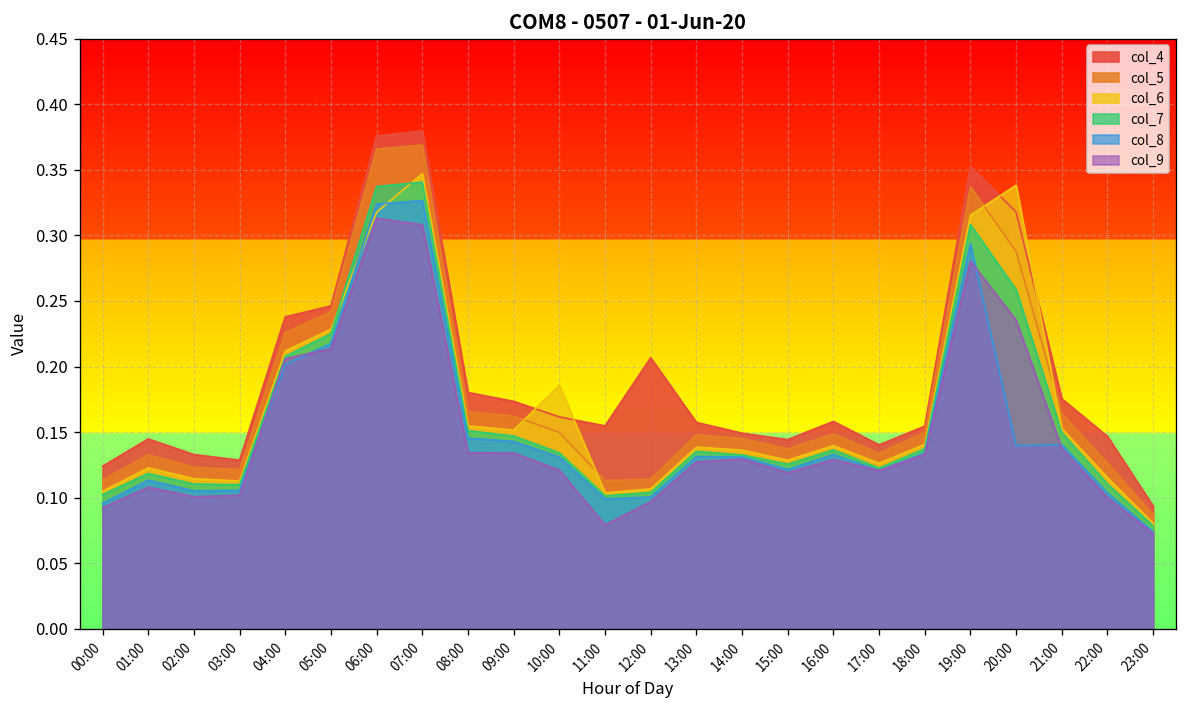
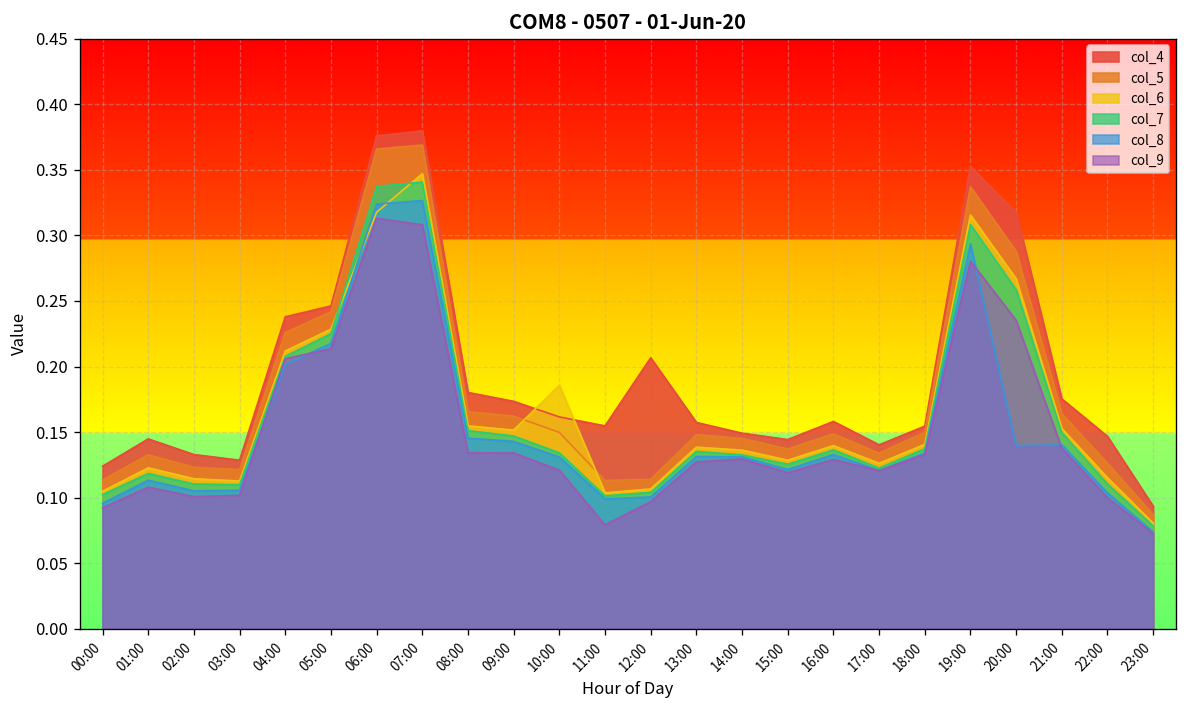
  {
    "col_6": {
      "00:00": 0.105,
      "01:00": 0.123,
      "02:00": 0.114,
      "03:00": 0.113,
      "04:00": 0.212,
      "05:00": 0.229,
      "06:00": 0.318,
      "07:00": 0.347,
      "08:00": 0.155,
      "09:00": 0.152,
      "10:00": 0.186,
      "12:00": 0.107,
      "13:00": 0.138,
      "14:00": 0.136,
      "15:00": 0.129,
      "16:00": 0.140,
      "17:00": 0.126,
      "18:00": 0.141,
      "19:00": 0.316,
-     "20:00": 0.338,
+     "20:00": 0.267,
      "21:00": 0.153,
      "22:00": 0.115
    },
    "col_7": {
      "00:00": 0.102,
      "01:00": 0.118,
      "02:00": 0.110,
      "03:00": 0.110,
      "05:00": 0.225,
      "06:00": 0.337,
      "07:00": 0.341,
      "08:00": 0.151,
      "09:00": 0.147,
      "10:00": 0.134,
      "12:00": 0.104,
      "13:00": 0.135,
      "15:00": 0.125,
      "16:00": 0.136,
      "18:00": 0.137,
      "19:00": 0.308,
      "20:00": 0.259,
      "21:00": 0.150,
      "22:00": 0.110
    },
    "col_8": {
      "00:00": 0.096,
      "01:00": 0.113,
      "02:00": 0.105,
      "03:00": 0.106,
      "04:00": 0.201,
      "05:00": 0.218,
      "06:00": 0.324,
      "07:00": 0.327,
      "08:00": 0.145,
      "09:00": 0.143,
      "10:00": 0.131,
      "12:00": 0.101,
      "13:00": 0.131,
      "15:00": 0.122,
      "16:00": 0.133,
      "19:00": 0.294,
      "20:00": 0.140,
      "21:00": 0.140,
      "22:00": 0.104
    },
    "col_9": {
      "00:00": 0.092,
      "01:00": 0.108,
      "02:00": 0.101,
      "03:00": 0.102,
      "05:00": 0.214,
      "06:00": 0.313,
      "07:00": 0.308,
      "08:00": 0.134,
      "09:00": 0.134,
      "10:00": 0.121,
      "11:00": 0.079,
      "12:00": 0.097,
      "13:00": 0.127,
      "15:00": 0.119,
      "16:00": 0.129,
      "19:00": 0.280,
      "20:00": 0.235,
      "21:00": 0.138,
      "22:00": 0.100
    }
  }
